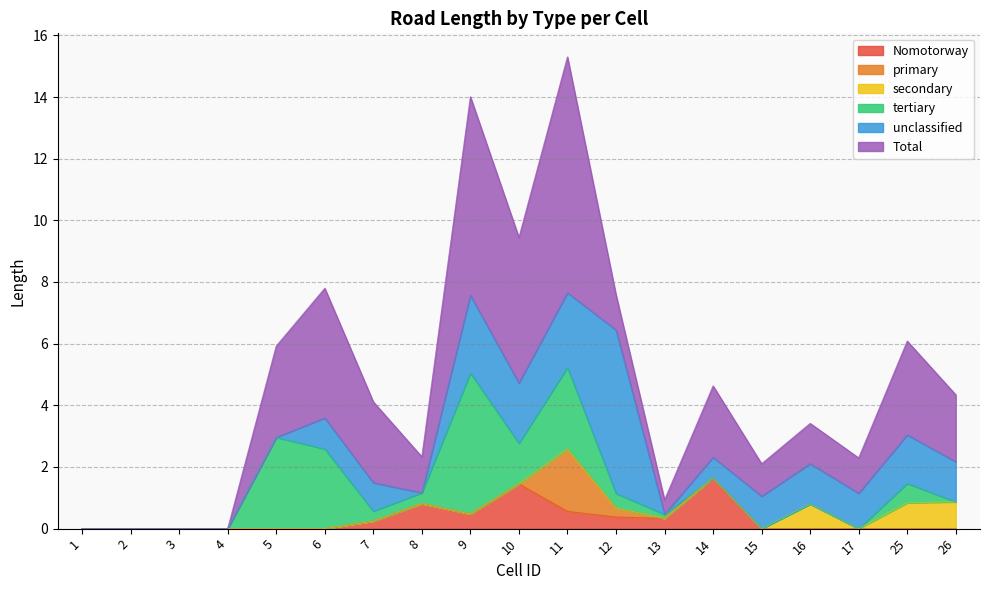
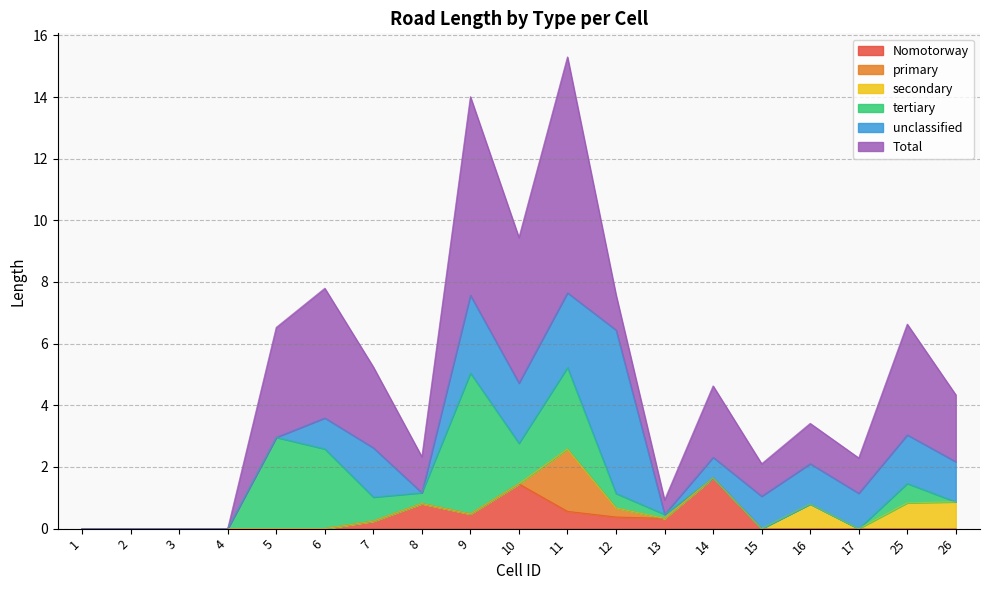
  {
    "secondary": {
      "25": 0.8
    },
    "tertiary": {
      "6": 2.6,
-     "7": 0.3,
+     "7": 0.8,
      "9": 4.6,
      "10": 1.3,
      "11": 2.6,
      "12": 0.5,
      "25": 0.6
    },
    "unclassified": {
      "6": 1.0,
-     "7": 0.9,
+     "7": 1.6,
      "9": 2.5,
      "10": 2.0,
      "11": 2.4,
      "12": 5.3,
      "14": 0.7,
      "15": 1.1,
      "16": 1.3,
      "17": 1.1,
      "25": 1.6,
      "26": 1.3
    },
    "Total": {
-     "5": 3.0,
+     "5": 3.6,
      "6": 4.2,
      "7": 2.6,
      "8": 1.2,
      "9": 6.4,
      "10": 4.7,
      "11": 7.7,
      "12": 1.1,
      "13": 0.5,
      "14": 2.3,
      "15": 1.1,
      "16": 1.3,
      "17": 1.1,
-     "25": 3.0,
+     "25": 3.6,
      "26": 2.2
    }
  }
